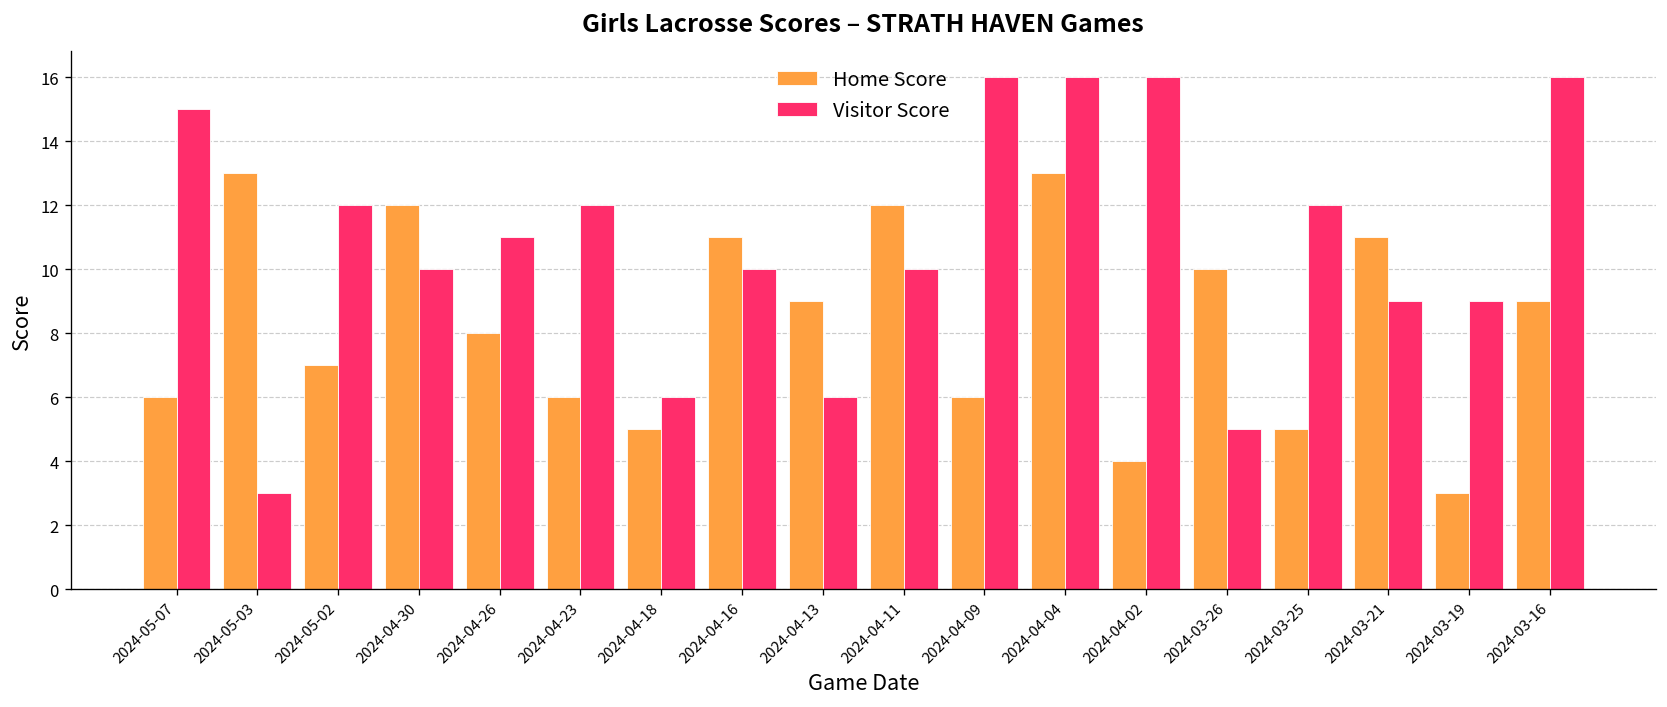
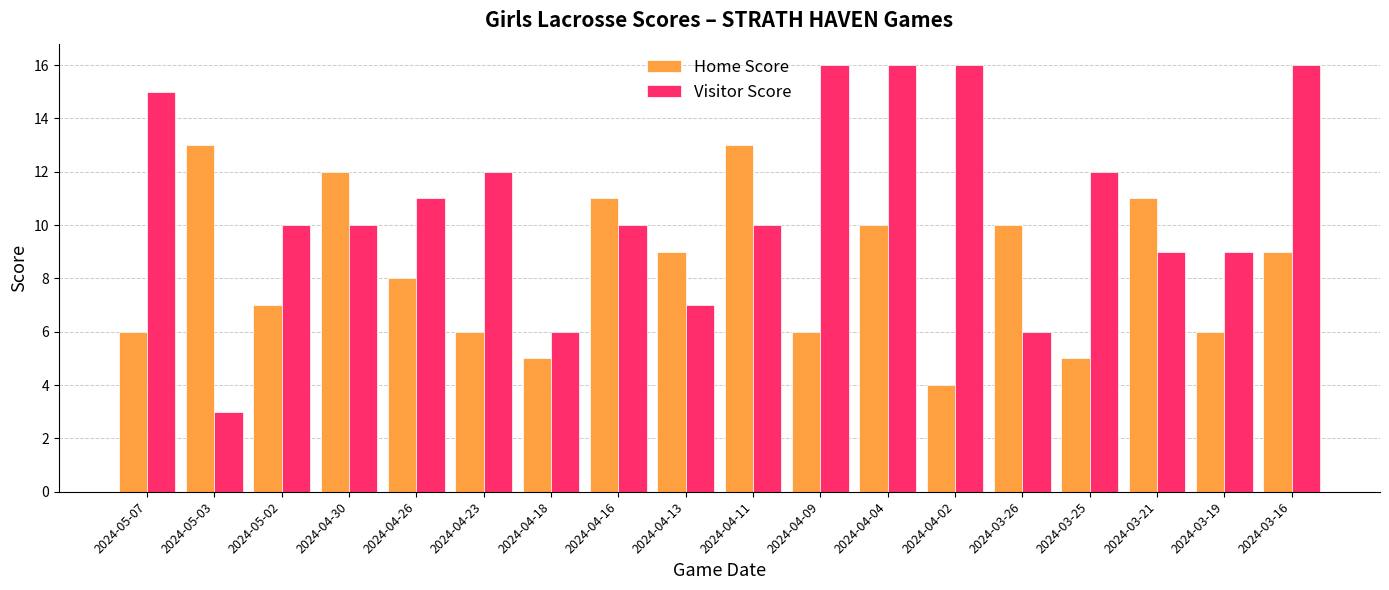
  {
    "Home Score": {
      "2024-05-07": 6,
      "2024-05-03": 13,
      "2024-05-02": 7,
      "2024-04-30": 12,
      "2024-04-26": 8,
      "2024-04-23": 6,
      "2024-04-18": 5,
      "2024-04-16": 11,
      "2024-04-13": 9,
-     "2024-04-11": 12,
+     "2024-04-11": 13,
      "2024-04-09": 6,
-     "2024-04-04": 13,
+     "2024-04-04": 10,
      "2024-04-02": 4,
      "2024-03-26": 10,
      "2024-03-25": 5,
      "2024-03-21": 11,
-     "2024-03-19": 3,
+     "2024-03-19": 6,
      "2024-03-16": 9
    },
    "Visitor Score": {
      "2024-05-07": 15,
      "2024-05-03": 3,
-     "2024-05-02": 12,
+     "2024-05-02": 10,
      "2024-04-30": 10,
      "2024-04-26": 11,
      "2024-04-23": 12,
      "2024-04-18": 6,
      "2024-04-16": 10,
-     "2024-04-13": 6,
+     "2024-04-13": 7,
      "2024-04-11": 10,
      "2024-04-09": 16,
      "2024-04-04": 16,
      "2024-04-02": 16,
-     "2024-03-26": 5,
+     "2024-03-26": 6,
      "2024-03-25": 12,
      "2024-03-21": 9,
      "2024-03-19": 9,
      "2024-03-16": 16
    }
  }
